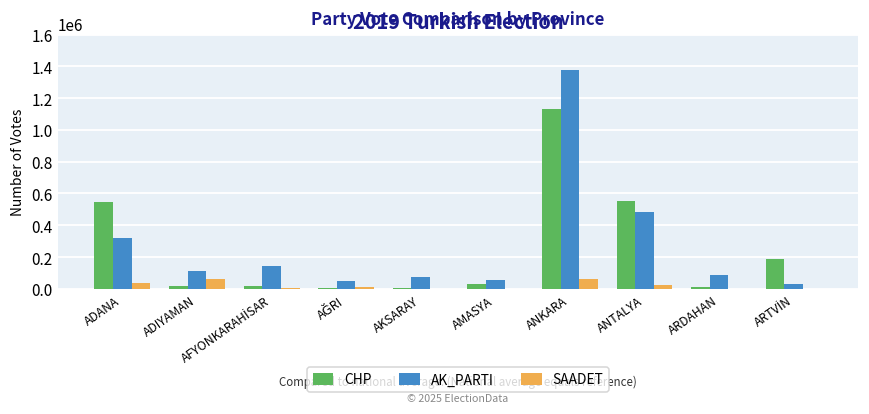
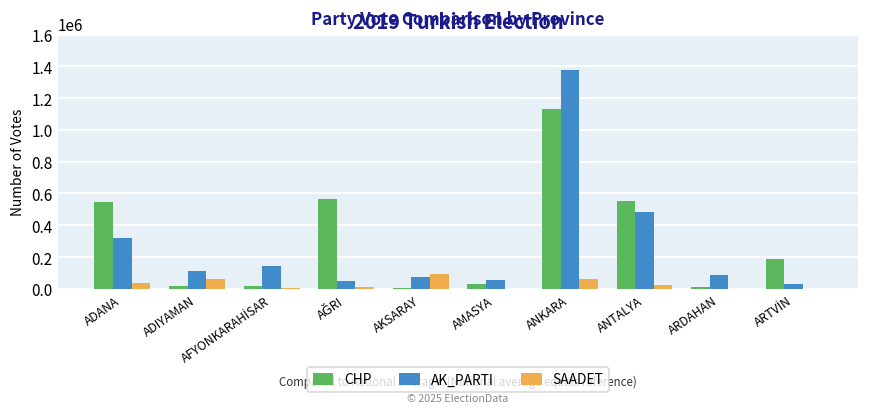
  {
    "CHP": {
      "ADANA": 540000,
      "ADIYAMAN": 20000,
      "AFYONKARAHİSAR": 20000,
-     "AĞRI": 0,
+     "AĞRI": 560000,
      "AMASYA": 30000,
      "ANKARA": 1130000,
      "ANTALYA": 550000,
      "ARTVİN": 190000
    },
    "AK_PARTI": {
      "ADANA": 320000,
      "ADIYAMAN": 110000,
      "AFYONKARAHİSAR": 140000,
      "AĞRI": 50000,
      "AKSARAY": 80000,
      "AMASYA": 60000,
      "ANKARA": 1370000,
      "ANTALYA": 480000,
      "ARDAHAN": 80000,
      "ARTVİN": 30000
    },
    "SAADET": {
      "ADANA": 40000,
      "ADIYAMAN": 60000,
-     "AKSARAY": 0,
+     "AKSARAY": 100000,
      "ANKARA": 60000,
      "ANTALYA": 20000
    }
  }
